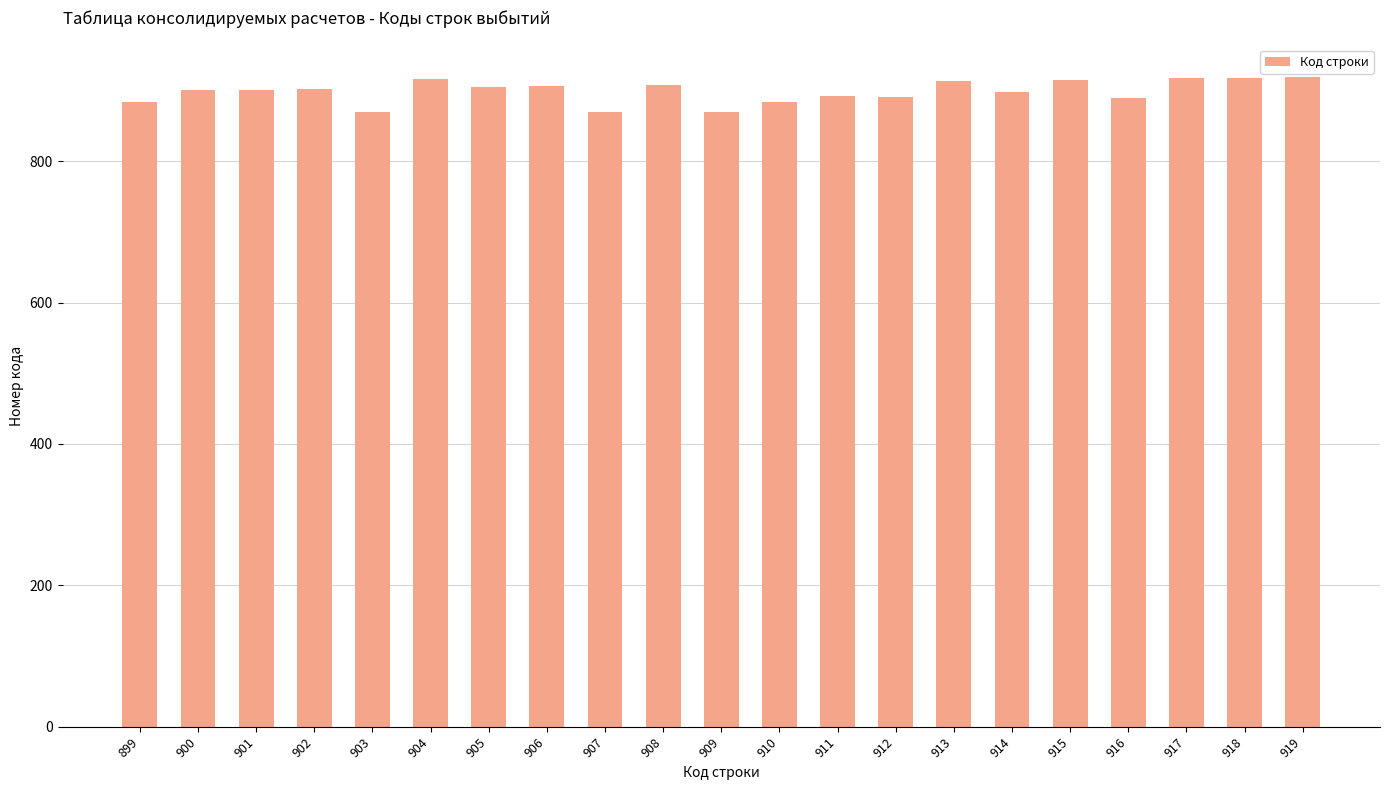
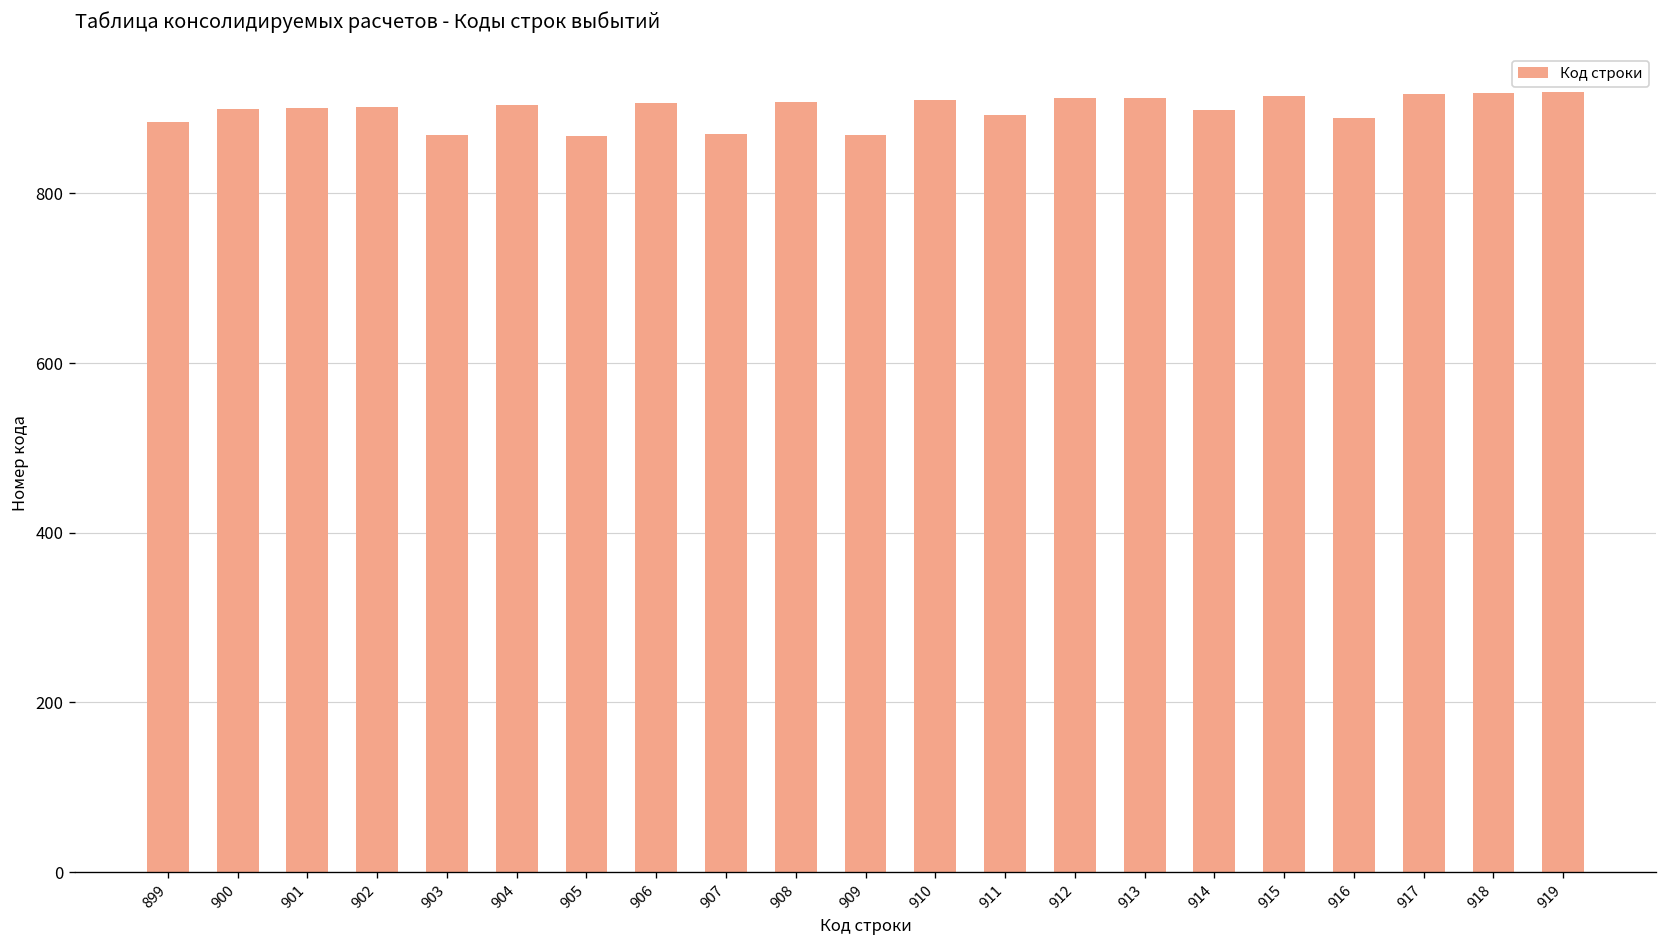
  {
    "899": 880,
    "900": 900,
    "901": 900,
    "902": 900,
    "903": 870,
-   "904": 920,
-   "905": 910,
+   "904": 900,
+   "905": 870,
    "906": 910,
    "907": 870,
    "908": 910,
    "909": 870,
-   "910": 880,
+   "910": 910,
    "911": 890,
-   "912": 890,
+   "912": 910,
    "913": 910,
    "914": 900,
    "915": 920,
    "916": 890,
    "917": 920,
    "918": 920,
    "919": 920
  }
